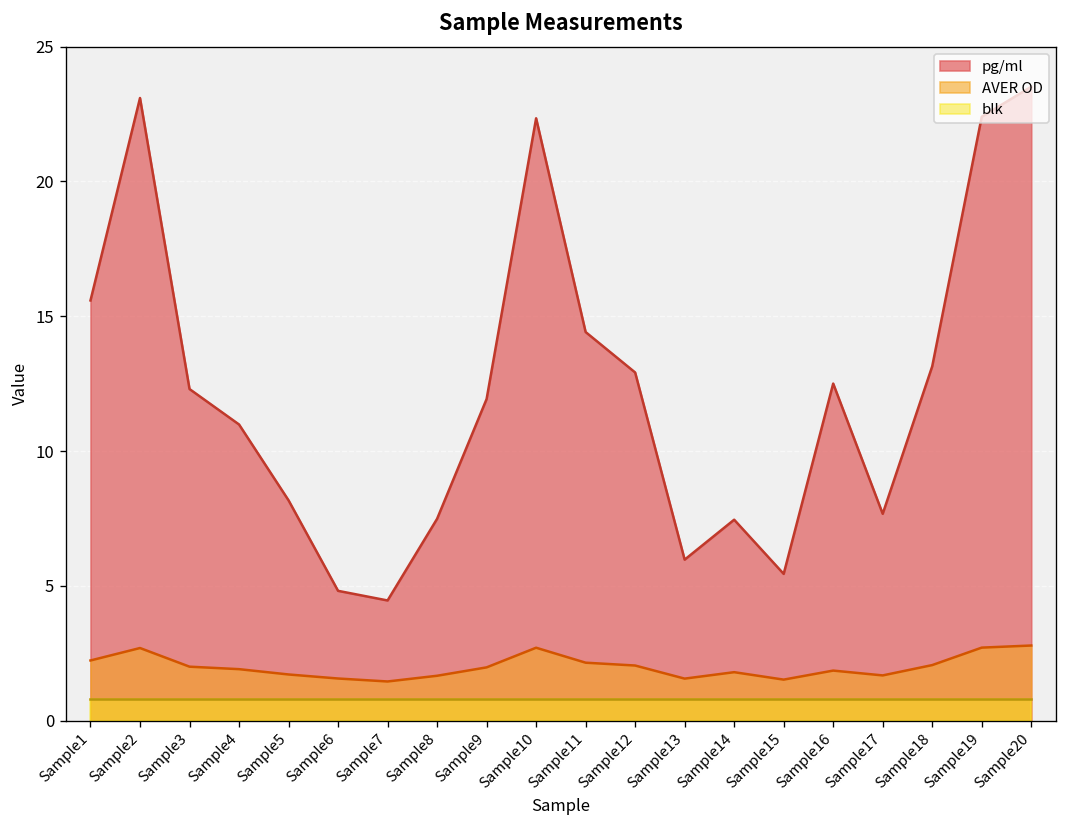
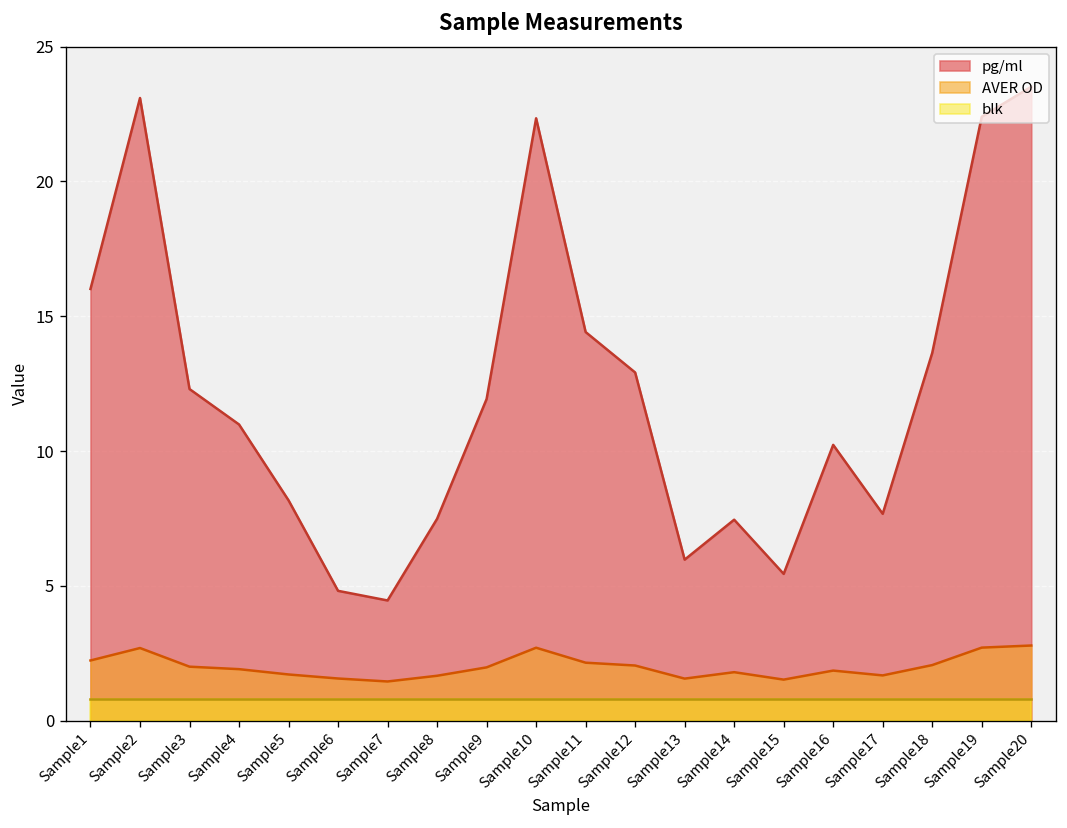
  {
    "pg/ml": {
-     "Sample1": 15.6,
+     "Sample1": 16.0,
      "Sample2": 23.1,
      "Sample3": 12.3,
      "Sample4": 11.0,
      "Sample5": 8.2,
      "Sample6": 4.8,
      "Sample7": 4.5,
      "Sample8": 7.5,
      "Sample9": 11.9,
      "Sample10": 22.3,
      "Sample11": 14.4,
      "Sample12": 12.9,
      "Sample13": 6.0,
      "Sample14": 7.5,
      "Sample15": 5.4,
-     "Sample16": 12.5,
+     "Sample16": 10.2,
      "Sample17": 7.7,
-     "Sample18": 13.1
+     "Sample18": 13.6
    },
    "AVER OD": {
      "Sample1": 2.2,
      "Sample2": 2.7,
      "Sample3": 2.0,
      "Sample4": 1.9,
      "Sample5": 1.7,
      "Sample6": 1.6,
      "Sample7": 1.5,
      "Sample8": 1.7,
      "Sample9": 2.0,
      "Sample10": 2.7,
      "Sample11": 2.1,
      "Sample12": 2.0,
      "Sample13": 1.6,
      "Sample14": 1.8,
      "Sample15": 1.5,
      "Sample16": 1.9,
      "Sample17": 1.7,
      "Sample18": 2.1,
      "Sample19": 2.7,
      "Sample20": 2.8
    },
    "blk": {
      "Sample1": 0.8,
      "Sample2": 0.8,
      "Sample3": 0.8,
      "Sample4": 0.8,
      "Sample5": 0.8,
      "Sample6": 0.8,
      "Sample7": 0.8,
      "Sample8": 0.8,
      "Sample9": 0.8,
      "Sample10": 0.8,
      "Sample11": 0.8,
      "Sample12": 0.8,
      "Sample13": 0.8,
      "Sample14": 0.8,
      "Sample15": 0.8,
      "Sample16": 0.8,
      "Sample17": 0.8,
      "Sample18": 0.8,
      "Sample19": 0.8,
      "Sample20": 0.8
    }
  }
